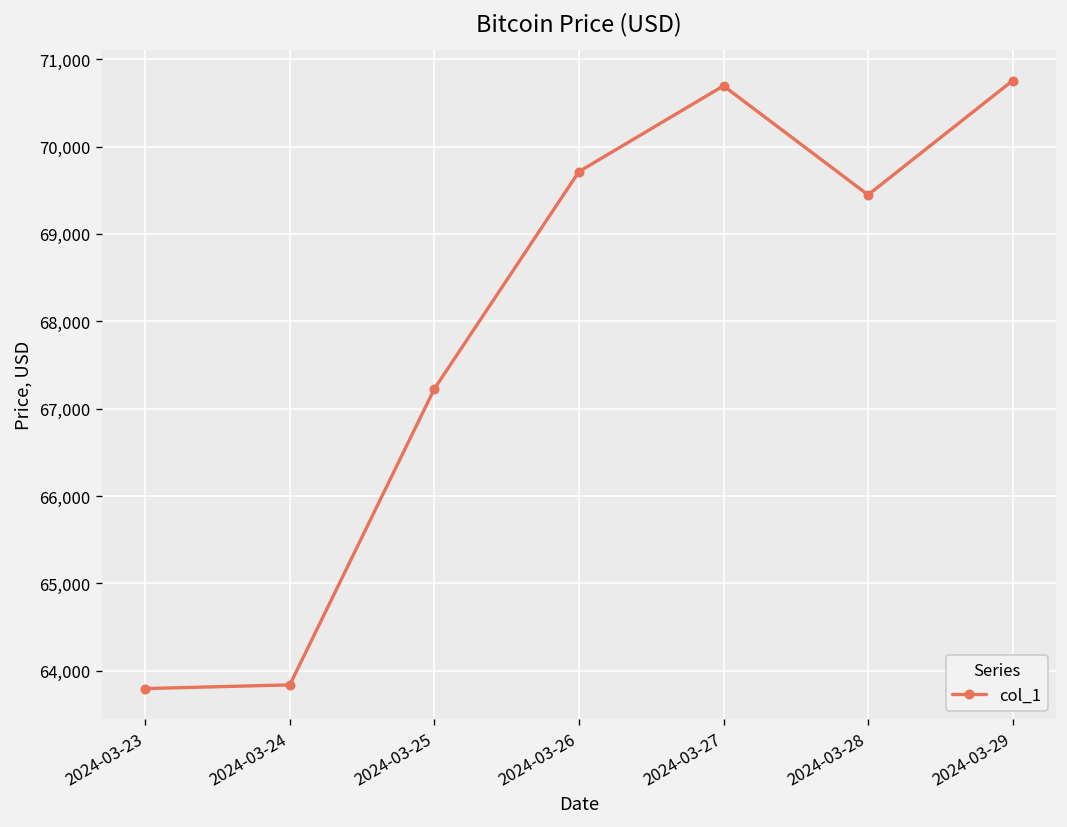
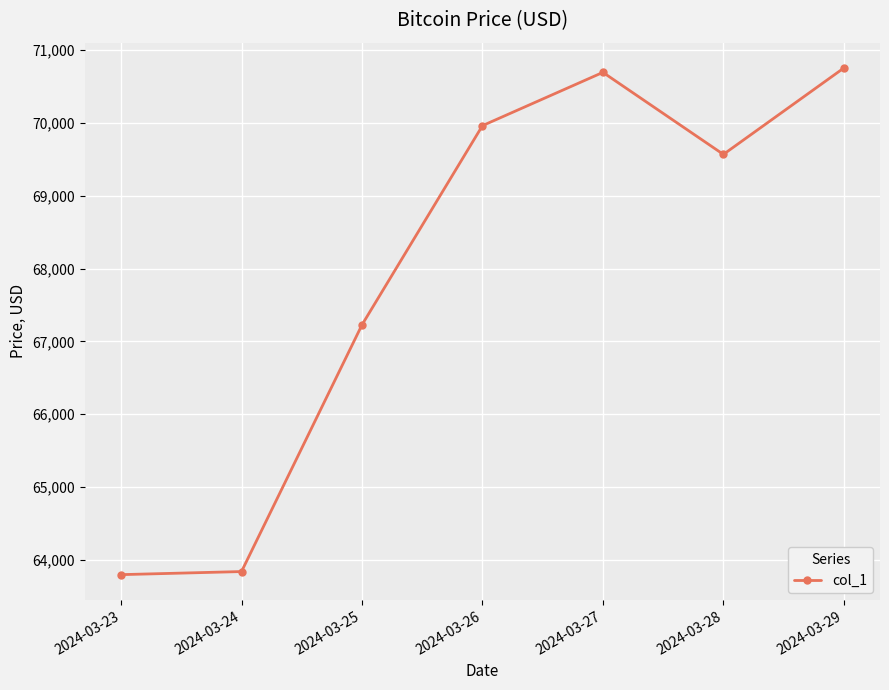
  {
    "2024-03-23": "63,800",
    "2024-03-24": "63,800",
    "2024-03-25": "67,200",
-   "2024-03-26": "69,700",
+   "2024-03-26": "70,000",
    "2024-03-27": "70,700",
-   "2024-03-28": "69,400",
+   "2024-03-28": "69,600",
    "2024-03-29": "70,800"
  }
